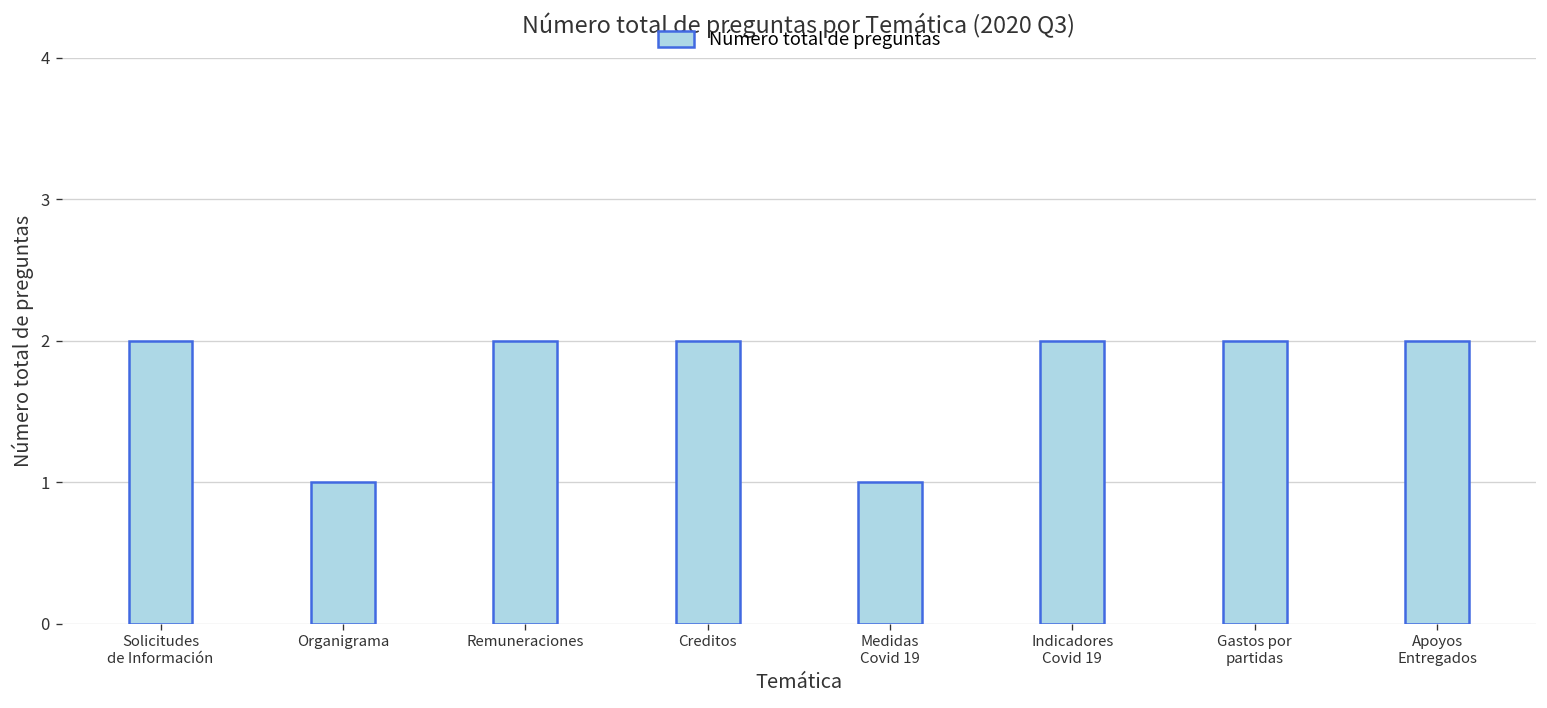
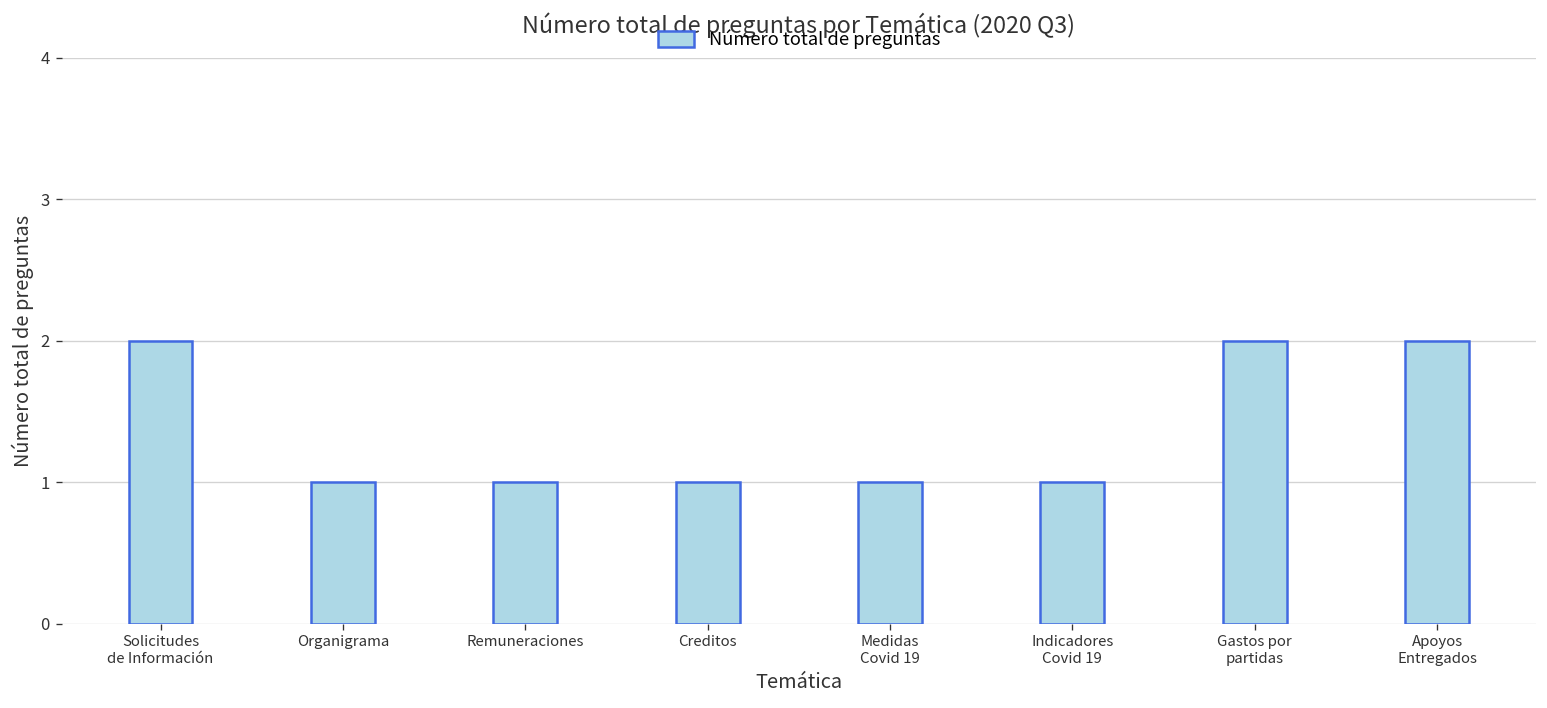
  {
    "Solicitudes de Información": 2,
    "Organigrama": 1,
-   "Remuneraciones": 2,
-   "Creditos": 2,
+   "Remuneraciones": 1,
+   "Creditos": 1,
    "Medidas Covid 19": 1,
-   "Indicadores Covid 19": 2,
+   "Indicadores Covid 19": 1,
    "Gastos por partidas": 2,
    "Apoyos Entregados": 2
  }
